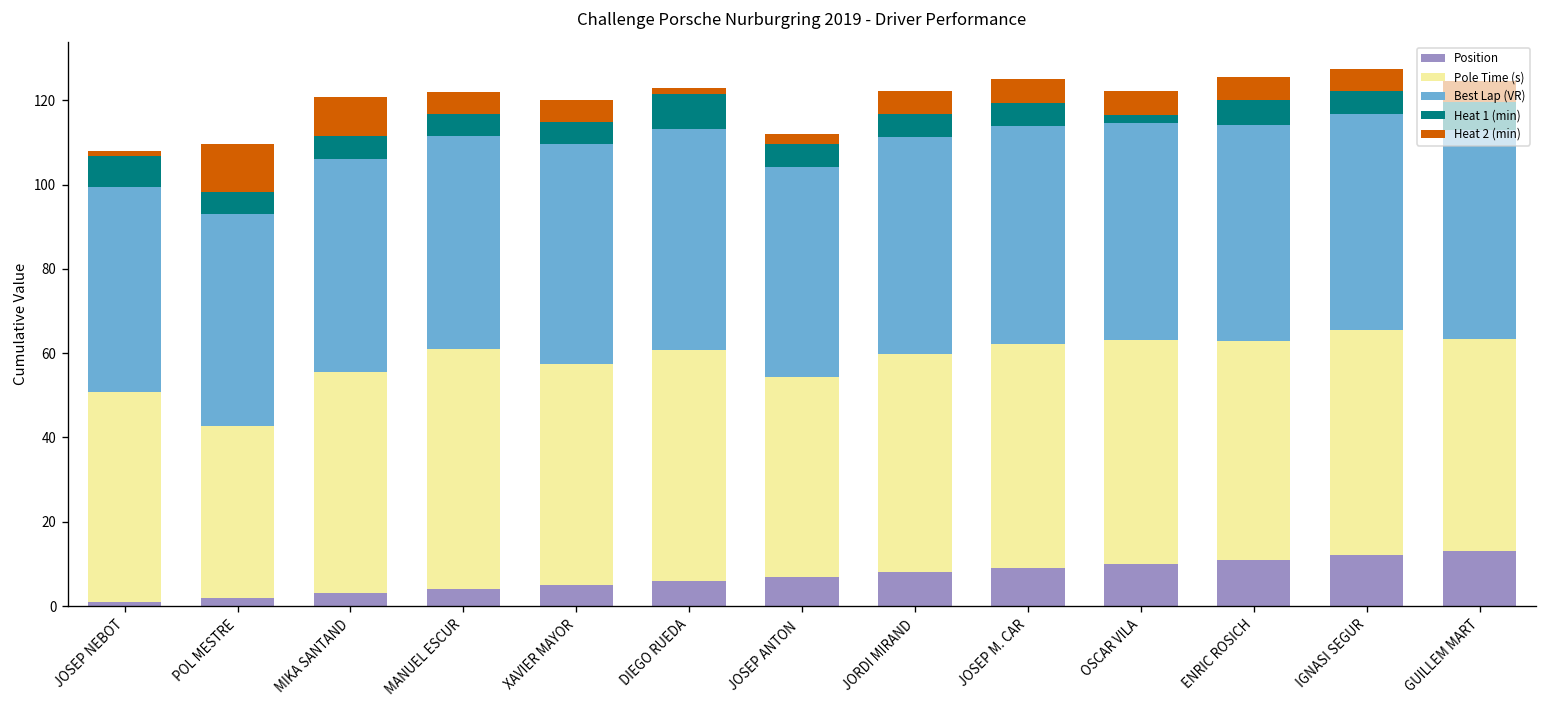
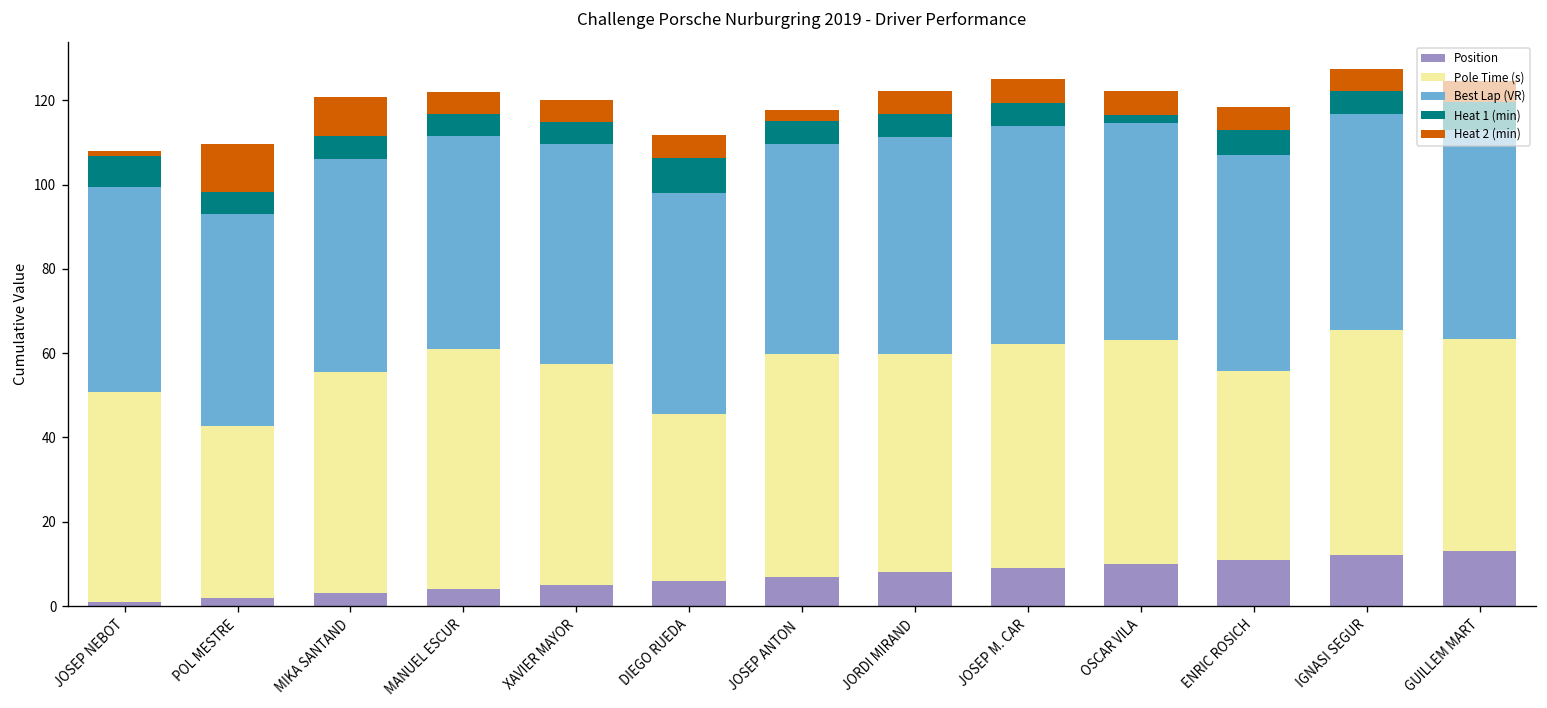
  {
    "Pole Time (s)": {
      "JOSEP NEBOT": 50,
      "POL MESTRE": 41,
      "MIKA SANTAND": 52,
      "MANUEL ESCUR": 57,
      "XAVIER MAYOR": 52,
-     "DIEGO RUEDA": 55,
-     "JOSEP ANTON": 47,
+     "DIEGO RUEDA": 40,
+     "JOSEP ANTON": 53,
      "JORDI MIRAND": 52,
      "JOSEP M. CAR": 53,
      "OSCAR VILA": 53,
-     "ENRIC ROSICH": 52,
+     "ENRIC ROSICH": 45,
      "IGNASI SEGUR": 53,
      "GUILLEM MART": 50
    },
    "Heat 1 (min)": {
      "JOSEP NEBOT": 7,
      "POL MESTRE": 5,
      "MIKA SANTAND": 5,
      "MANUEL ESCUR": 5,
      "XAVIER MAYOR": 5,
      "DIEGO RUEDA": 8,
      "JOSEP ANTON": 5,
      "JORDI MIRAND": 6,
      "JOSEP M. CAR": 6,
      "OSCAR VILA": 2,
      "ENRIC ROSICH": 6,
      "IGNASI SEGUR": 5
    },
    "Heat 2 (min)": {
      "JOSEP NEBOT": 1,
      "POL MESTRE": 11,
      "MIKA SANTAND": 9,
      "MANUEL ESCUR": 5,
      "XAVIER MAYOR": 5,
-     "DIEGO RUEDA": 2,
+     "DIEGO RUEDA": 5,
      "JOSEP ANTON": 3,
      "JORDI MIRAND": 5,
      "JOSEP M. CAR": 6,
      "OSCAR VILA": 6,
      "ENRIC ROSICH": 5,
      "IGNASI SEGUR": 5
    }
  }
